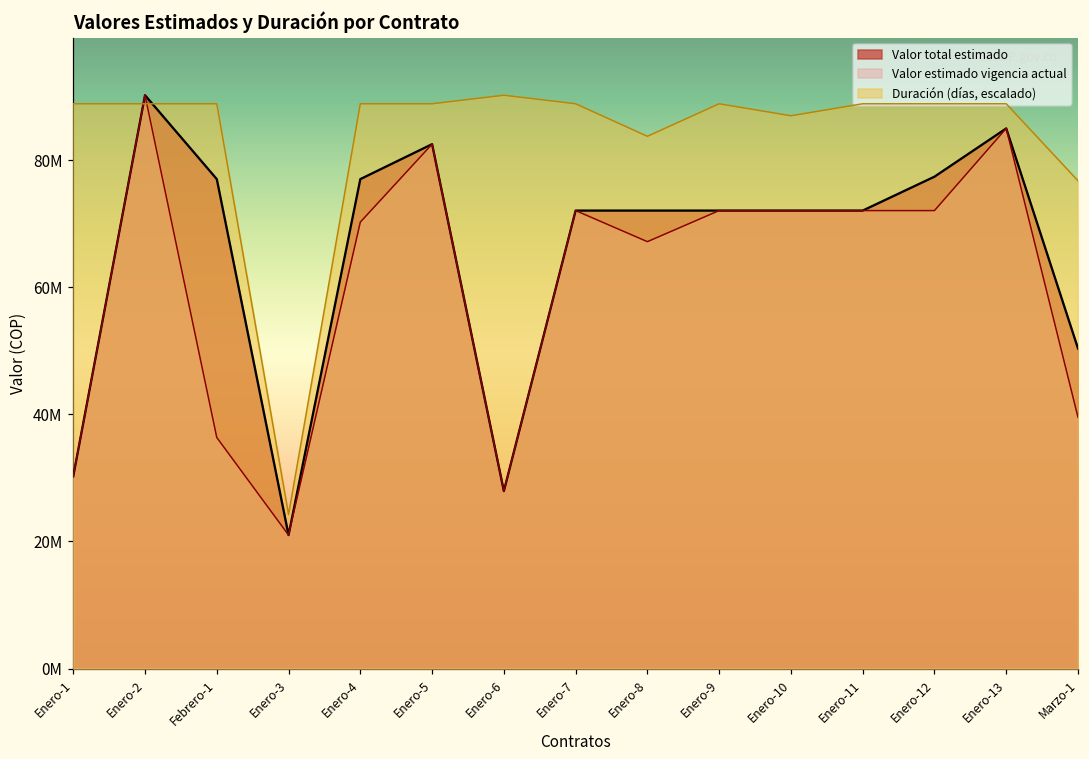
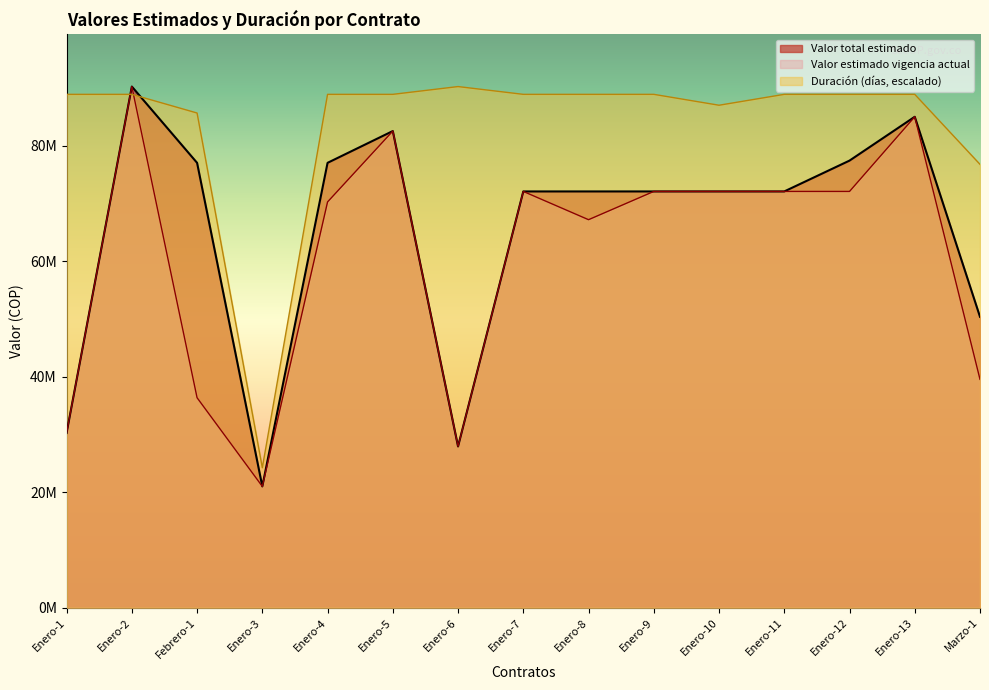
  {
    "Valor total estimado": {
      "Febrero-1": 77000000,
      "Enero-4": 77000000,
      "Enero-8": 72000000,
      "Enero-12": 77000000,
      "Marzo-1": 50000000
    },
    "Valor estimado vigencia actual": {
      "Febrero-1": 36000000,
      "Enero-4": 70000000,
      "Enero-8": 67000000,
      "Enero-12": 72000000,
      "Marzo-1": 40000000
    },
    "Duración (días, escalado)": {
      "Enero-1": 89000000,
      "Enero-2": 89000000,
-     "Febrero-1": 89000000,
+     "Febrero-1": 86000000,
      "Enero-3": 24000000,
      "Enero-4": 89000000,
      "Enero-5": 89000000,
      "Enero-6": 90000000,
      "Enero-7": 89000000,
-     "Enero-8": 84000000,
+     "Enero-8": 89000000,
      "Enero-9": 89000000,
      "Enero-10": 87000000,
      "Enero-11": 89000000,
      "Enero-12": 89000000,
      "Enero-13": 89000000,
      "Marzo-1": 77000000
    }
  }
